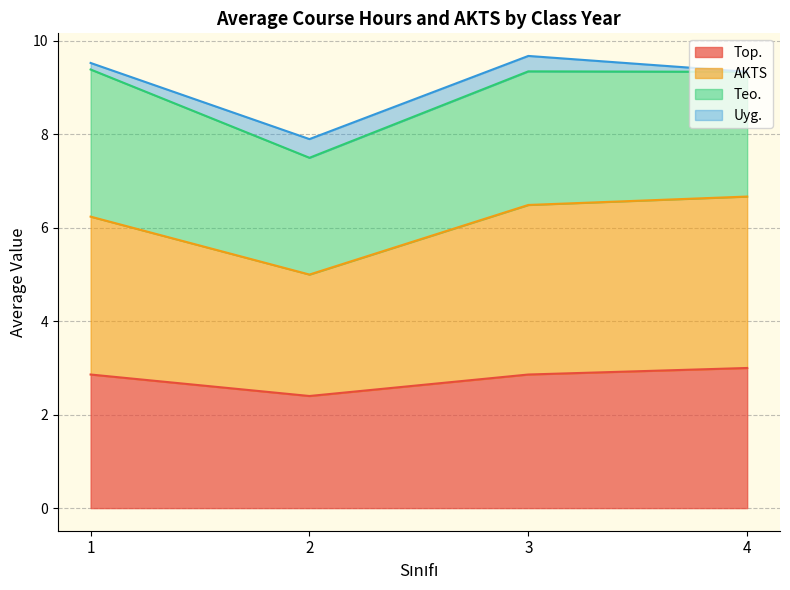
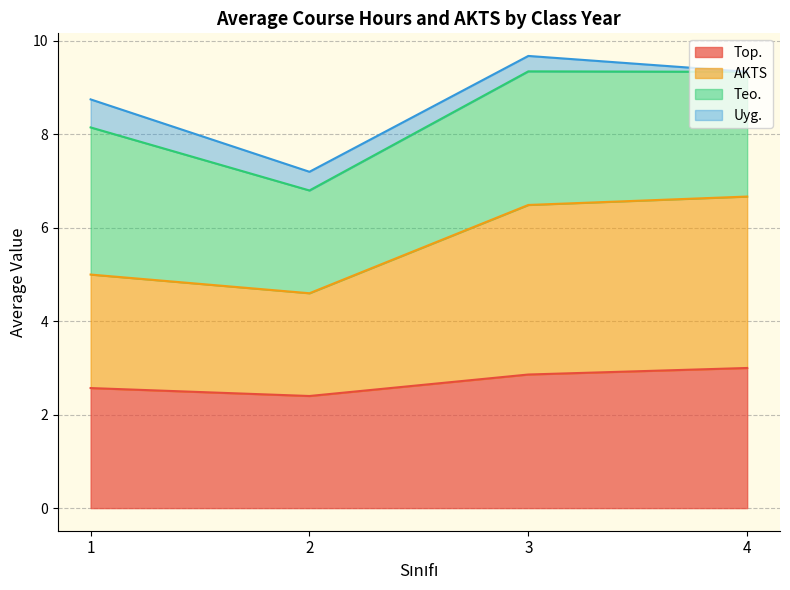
  {
    "Top.": {
-     "1": 2.9,
+     "1": 2.6,
      "2": 2.4,
      "3": 2.9,
      "4": 3.0
    },
    "AKTS": {
-     "1": 3.4,
-     "2": 2.6,
+     "1": 2.4,
+     "2": 2.2,
      "3": 3.6,
      "4": 3.7
    },
    "Teo.": {
      "1": 3.2,
-     "2": 2.5,
+     "2": 2.2,
      "3": 2.9
    },
    "Uyg.": {
-     "1": 0.1,
+     "1": 0.6,
      "2": 0.4,
      "3": 0.3
    }
  }
